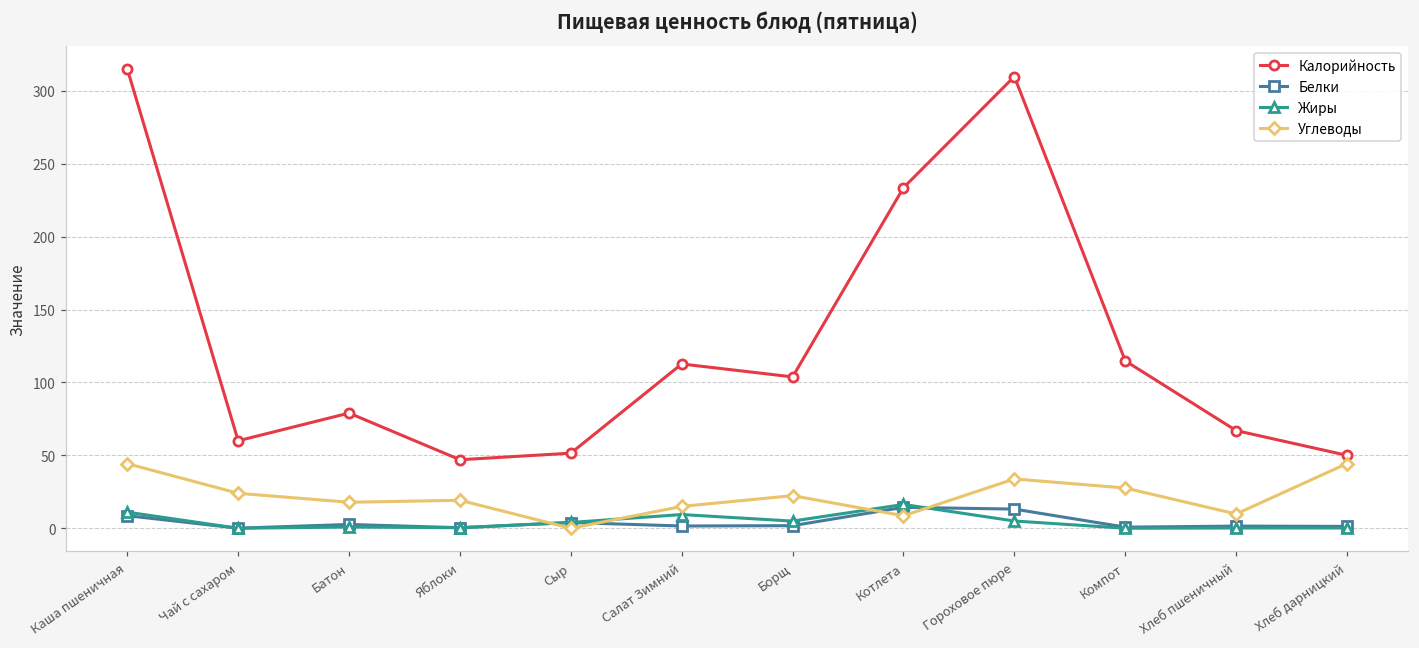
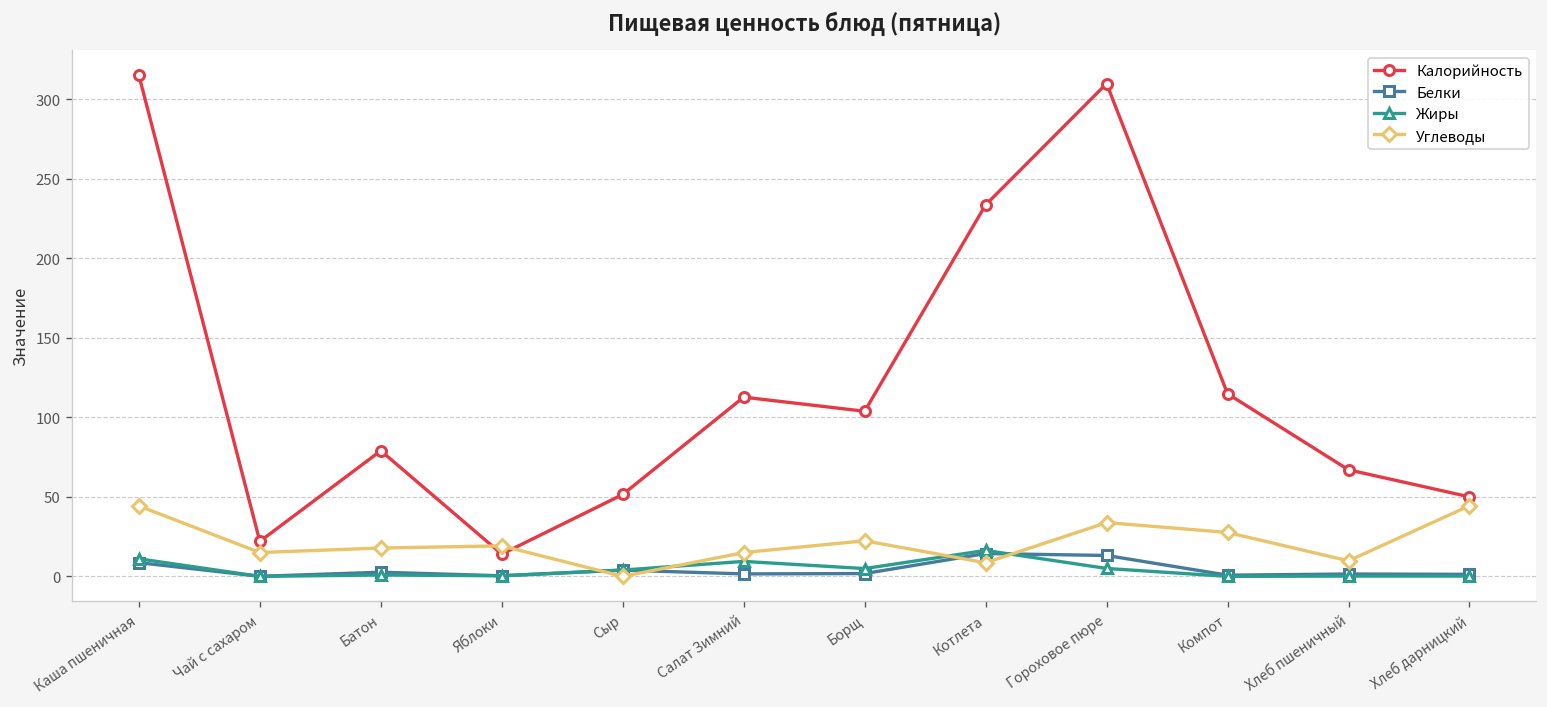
  {
    "Калорийность": {
      "Каша пшеничная": 315,
-     "Чай с сахаром": 60,
+     "Чай с сахаром": 22,
      "Батон": 79,
-     "Яблоки": 47,
+     "Яблоки": 14,
      "Сыр": 52,
      "Салат Зимний": 113,
      "Борщ": 104,
      "Котлета": 234,
      "Гороховое пюре": 310,
      "Компот": 115,
      "Хлеб пшеничный": 67,
      "Хлеб дарницкий": 50
    },
    "Углеводы": {
      "Каша пшеничная": 44,
-     "Чай с сахаром": 24,
+     "Чай с сахаром": 15,
      "Батон": 18,
      "Яблоки": 19,
      "Сыр": 0,
      "Салат Зимний": 15,
      "Борщ": 22,
      "Котлета": 9,
      "Гороховое пюре": 34,
      "Компот": 28,
      "Хлеб пшеничный": 10,
      "Хлеб дарницкий": 44
    }
  }
